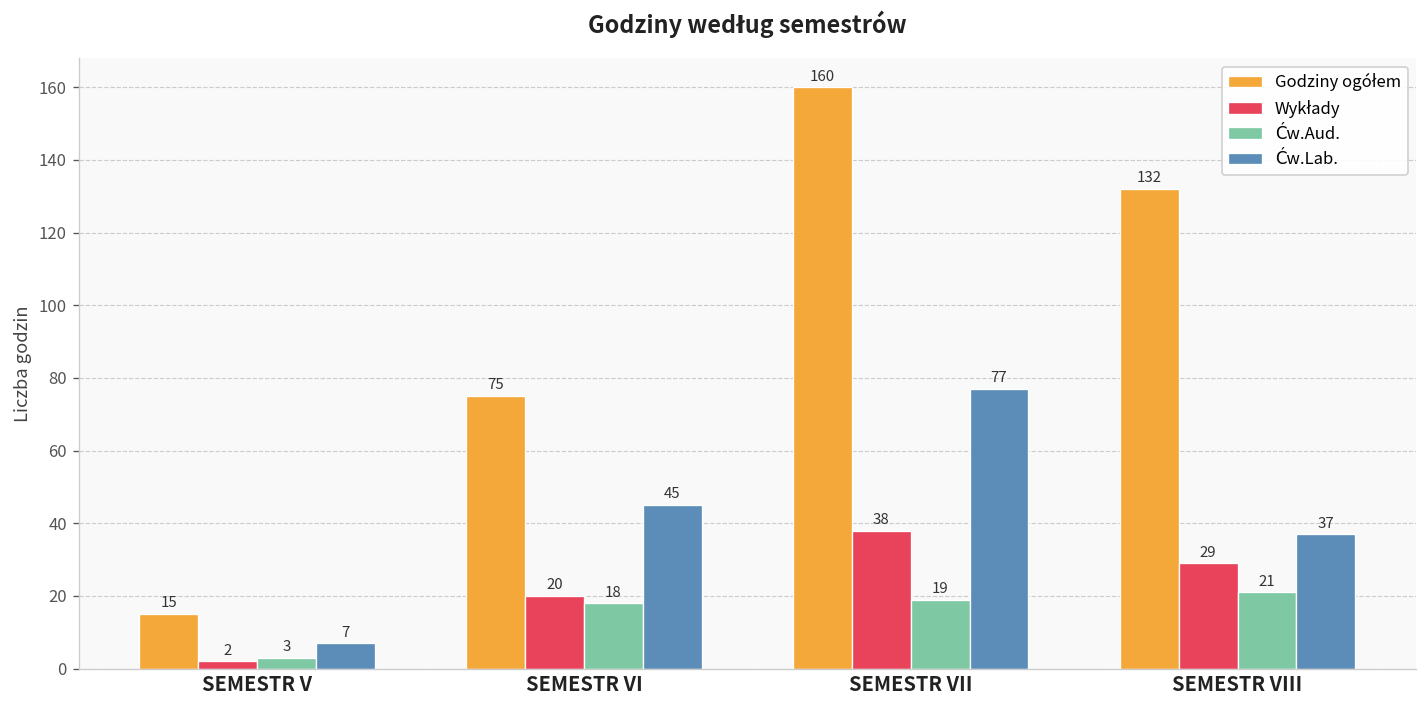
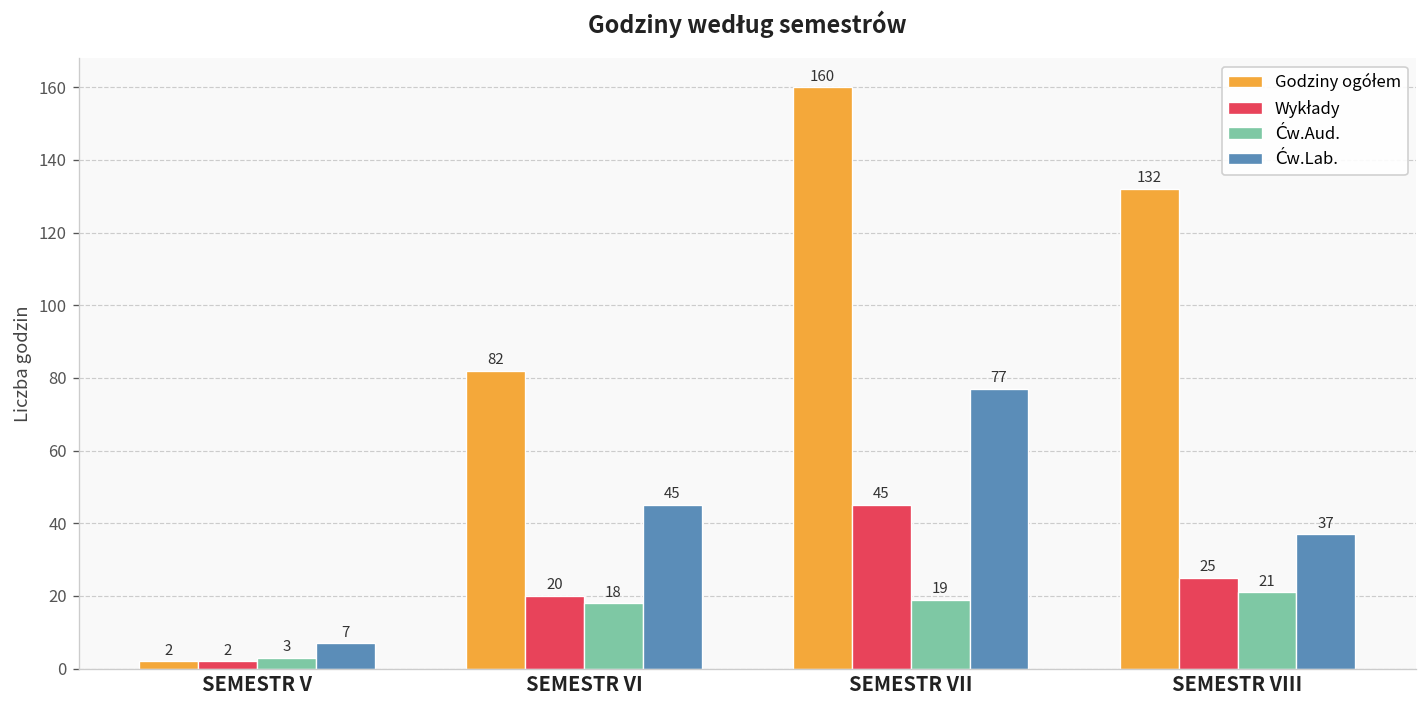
  {
    "Godziny ogółem": {
-     "SEMESTR V": 15,
-     "SEMESTR VI": 75,
+     "SEMESTR V": 2,
+     "SEMESTR VI": 82,
      "SEMESTR VII": 160,
      "SEMESTR VIII": 132
    },
    "Wykłady": {
      "SEMESTR V": 2,
      "SEMESTR VI": 20,
-     "SEMESTR VII": 38,
-     "SEMESTR VIII": 29
+     "SEMESTR VII": 45,
+     "SEMESTR VIII": 25
    },
    "Ćw.Aud.": {
      "SEMESTR V": 3,
      "SEMESTR VI": 18,
      "SEMESTR VII": 19,
      "SEMESTR VIII": 21
    },
    "Ćw.Lab.": {
      "SEMESTR V": 7,
      "SEMESTR VI": 45,
      "SEMESTR VII": 77,
      "SEMESTR VIII": 37
    }
  }
